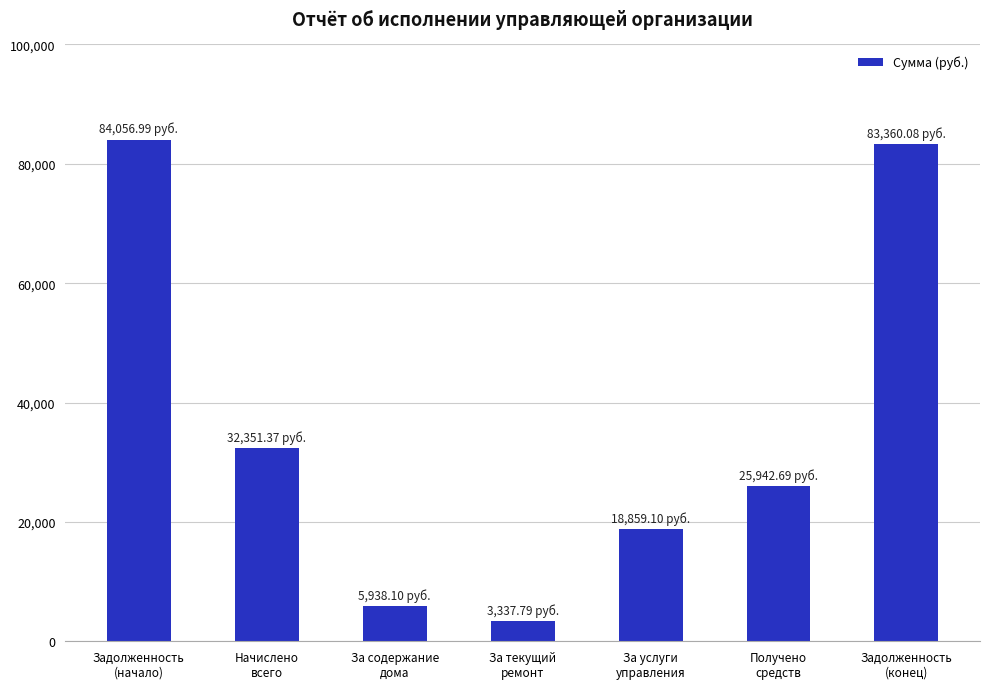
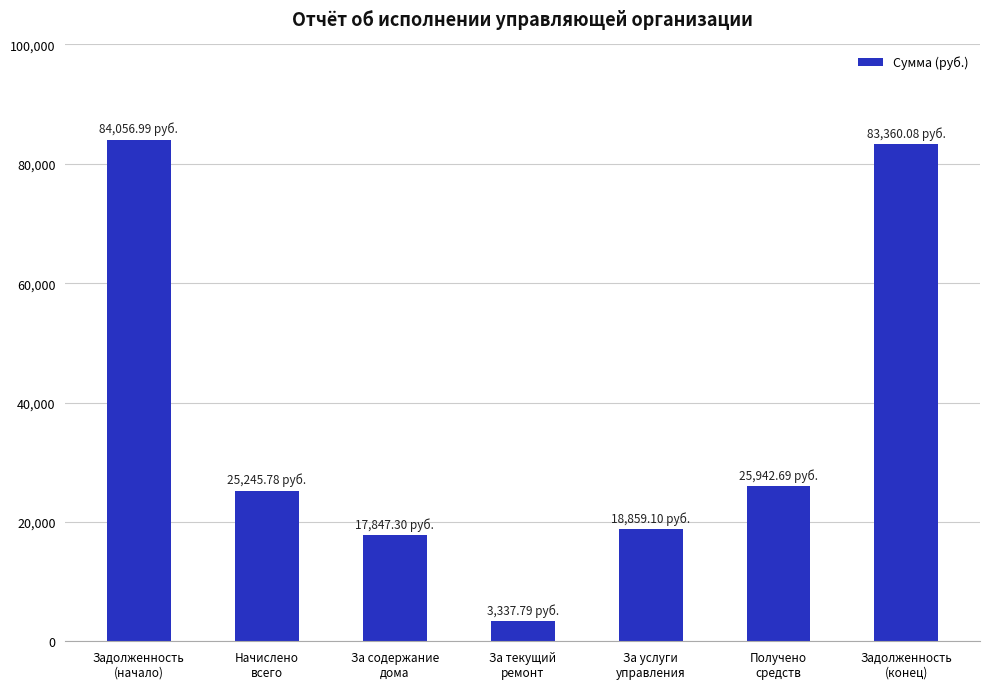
  {
    "Задолженность (начало)": "84,056.99",
-   "Начислено всего": "32,351.37",
-   "За содержание дома": "5,938.10",
+   "Начислено всего": "25,245.78",
+   "За содержание дома": "17,847.30",
    "За текущий ремонт": "3,337.79",
    "За услуги управления": "18,859.10",
    "Получено средств": "25,942.69",
    "Задолженность (конец)": "83,360.08"
  }
